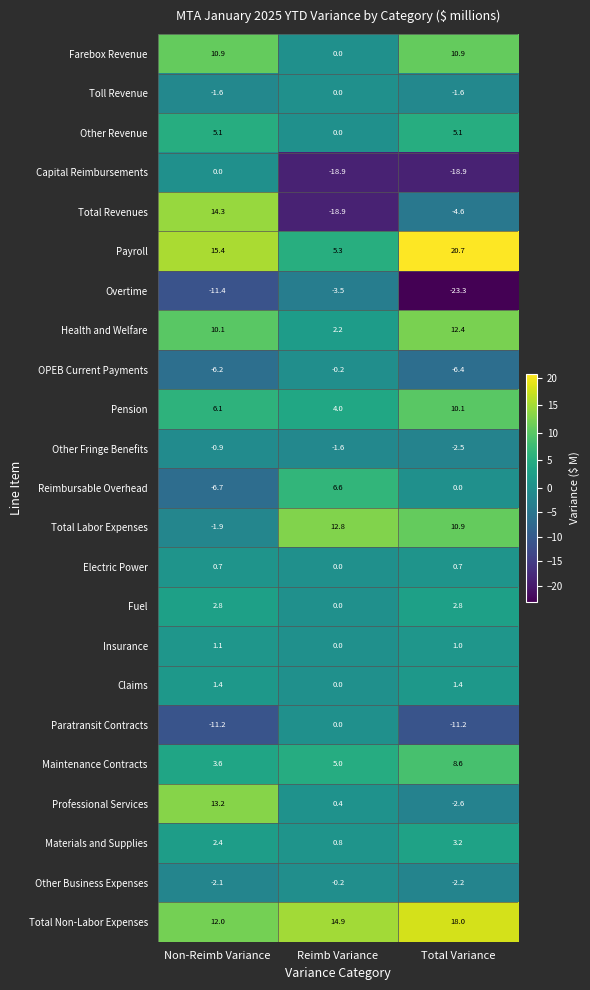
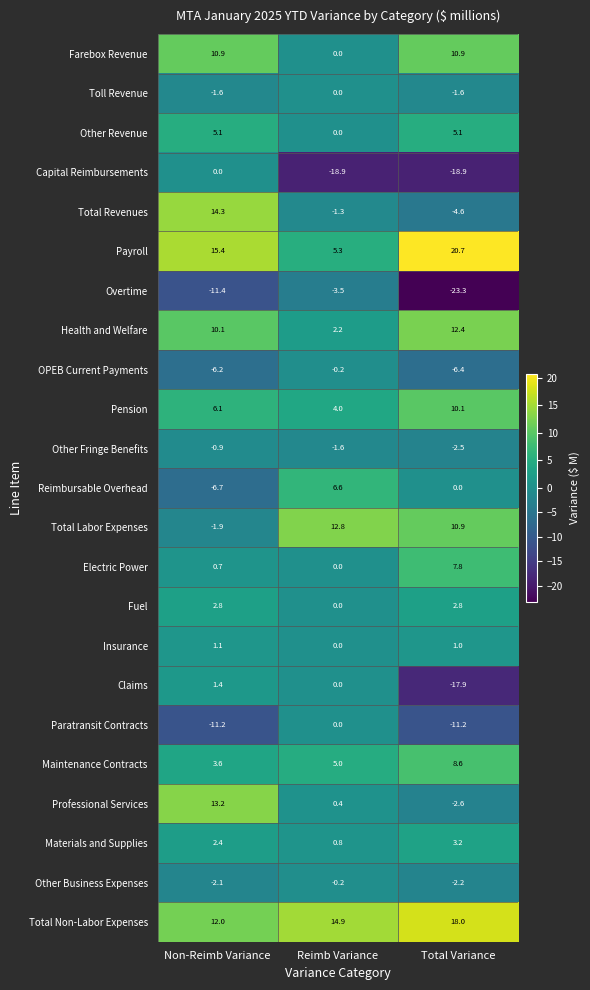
  {
    "Farebox Revenue": {
      "Non-Reimb Variance": 10.9,
      "Reimb Variance": 0.0,
      "Total Variance": 10.9
    },
    "Toll Revenue": {
      "Non-Reimb Variance": -1.6,
      "Reimb Variance": 0.0,
      "Total Variance": -1.6
    },
    "Other Revenue": {
      "Non-Reimb Variance": 5.1,
      "Reimb Variance": 0.0,
      "Total Variance": 5.1
    },
    "Capital Reimbursements": {
      "Non-Reimb Variance": 0.0,
      "Reimb Variance": -18.9,
      "Total Variance": -18.9
    },
    "Total Revenues": {
      "Non-Reimb Variance": 14.3,
-     "Reimb Variance": -18.9,
+     "Reimb Variance": -1.3,
      "Total Variance": -4.6
    },
    "Payroll": {
      "Non-Reimb Variance": 15.4,
      "Reimb Variance": 5.3,
      "Total Variance": 20.7
    },
    "Overtime": {
      "Non-Reimb Variance": -11.4,
      "Reimb Variance": -3.5,
      "Total Variance": -23.3
    },
    "Health and Welfare": {
      "Non-Reimb Variance": 10.1,
      "Reimb Variance": 2.2,
      "Total Variance": 12.4
    },
    "OPEB Current Payments": {
      "Non-Reimb Variance": -6.2,
      "Reimb Variance": -0.2,
      "Total Variance": -6.4
    },
    "Pension": {
      "Non-Reimb Variance": 6.1,
      "Reimb Variance": 4.0,
      "Total Variance": 10.1
    },
    "Other Fringe Benefits": {
      "Non-Reimb Variance": -0.9,
      "Reimb Variance": -1.6,
      "Total Variance": -2.5
    },
    "Reimbursable Overhead": {
      "Non-Reimb Variance": -6.7,
      "Reimb Variance": 6.6,
      "Total Variance": 0.0
    },
    "Total Labor Expenses": {
      "Non-Reimb Variance": -1.9,
      "Reimb Variance": 12.8,
      "Total Variance": 10.9
    },
    "Electric Power": {
      "Non-Reimb Variance": 0.7,
      "Reimb Variance": 0.0,
-     "Total Variance": 0.7
+     "Total Variance": 7.8
    },
    "Fuel": {
      "Non-Reimb Variance": 2.8,
      "Reimb Variance": 0.0,
      "Total Variance": 2.8
    },
    "Insurance": {
      "Non-Reimb Variance": 1.1,
      "Reimb Variance": 0.0,
      "Total Variance": 1.0
    },
    "Claims": {
      "Non-Reimb Variance": 1.4,
      "Reimb Variance": 0.0,
-     "Total Variance": 1.4
+     "Total Variance": -17.9
    },
    "Paratransit Contracts": {
      "Non-Reimb Variance": -11.2,
      "Reimb Variance": 0.0,
      "Total Variance": -11.2
    },
    "Maintenance Contracts": {
      "Non-Reimb Variance": 3.6,
      "Reimb Variance": 5.0,
      "Total Variance": 8.6
    },
    "Professional Services": {
      "Non-Reimb Variance": 13.2,
      "Reimb Variance": 0.4,
      "Total Variance": -2.6
    },
    "Materials and Supplies": {
      "Non-Reimb Variance": 2.4,
      "Reimb Variance": 0.8,
      "Total Variance": 3.2
    },
    "Other Business Expenses": {
      "Non-Reimb Variance": -2.1,
      "Reimb Variance": -0.2,
      "Total Variance": -2.2
    },
    "Total Non-Labor Expenses": {
      "Non-Reimb Variance": 12.0,
      "Reimb Variance": 14.9,
      "Total Variance": 18.0
    }
  }
